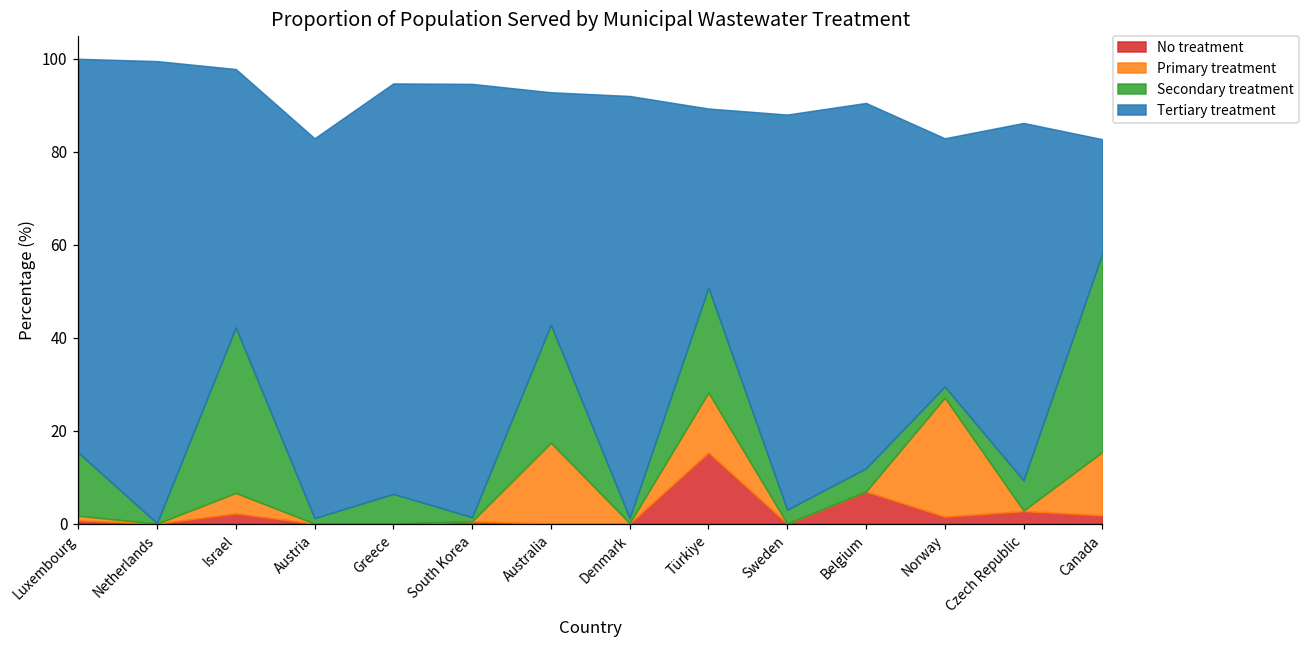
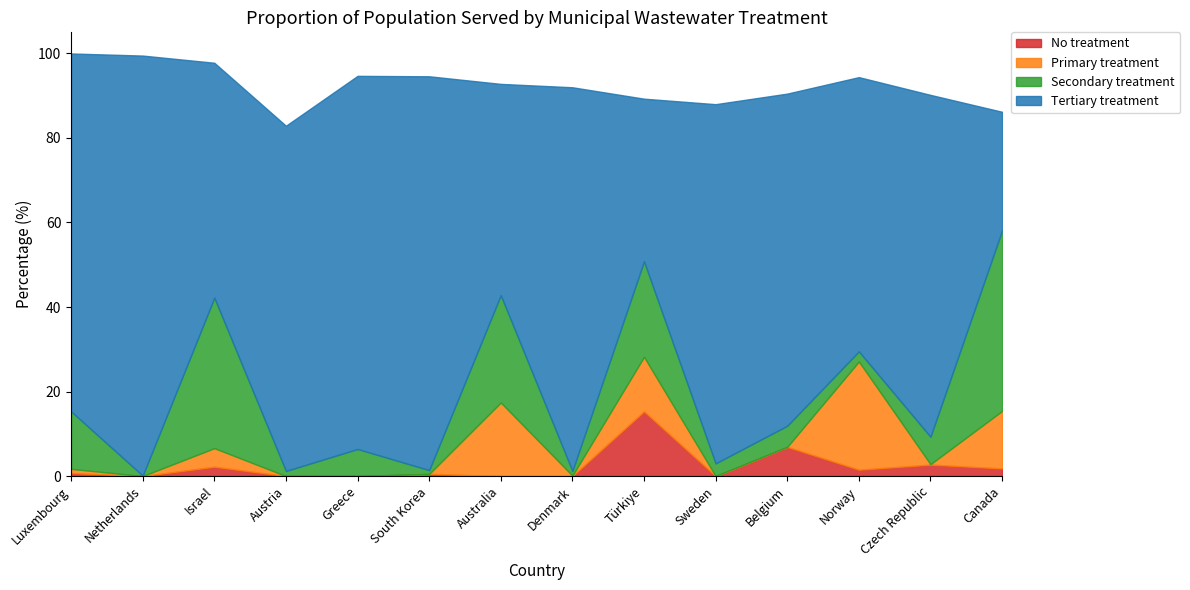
  {
    "No treatment": {
      "Luxembourg": 1,
      "Israel": 2,
      "Australia": 0,
      "Türkiye": 15,
      "Norway": 2,
      "Canada": 2
    },
    "Primary treatment": {
      "Luxembourg": 1,
      "Israel": 4,
      "Australia": 17,
      "Türkiye": 13,
      "Norway": 26,
      "Canada": 14
    },
    "Secondary treatment": {
      "Luxembourg": 14,
      "Israel": 36,
      "Austria": 1,
      "Greece": 6,
      "South Korea": 1,
      "Australia": 25,
      "Denmark": 1,
      "Türkiye": 23,
      "Sweden": 3,
      "Belgium": 5,
      "Norway": 2,
      "Czech Republic": 7,
      "Canada": 43
    },
    "Tertiary treatment": {
      "Luxembourg": 85,
      "Netherlands": 99,
      "Israel": 56,
      "Austria": 82,
      "Greece": 88,
      "South Korea": 93,
      "Australia": 50,
      "Denmark": 91,
      "Türkiye": 39,
      "Sweden": 85,
      "Belgium": 79,
-     "Norway": 53,
-     "Czech Republic": 77,
-     "Canada": 25
+     "Norway": 65,
+     "Czech Republic": 81,
+     "Canada": 28
    }
  }
